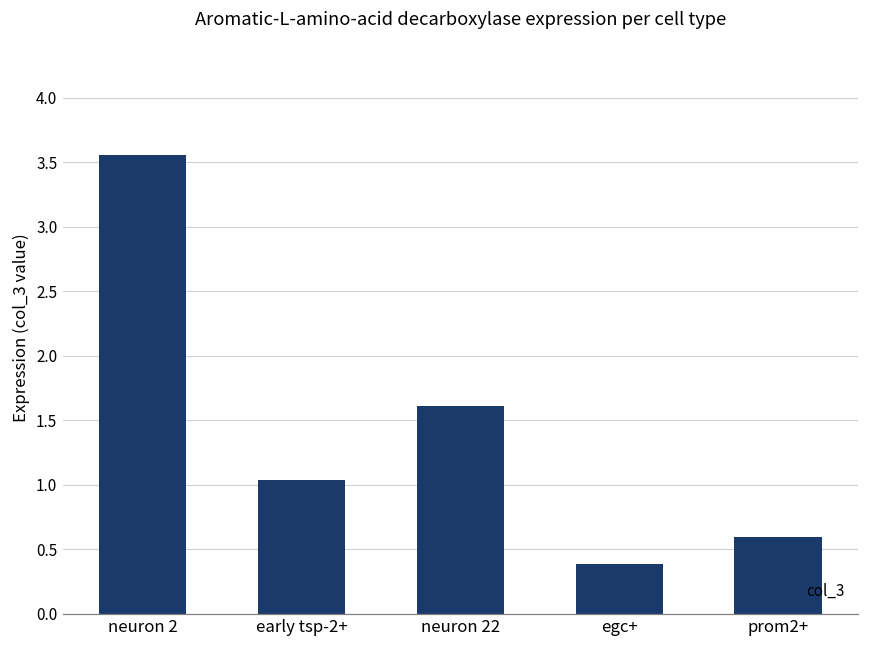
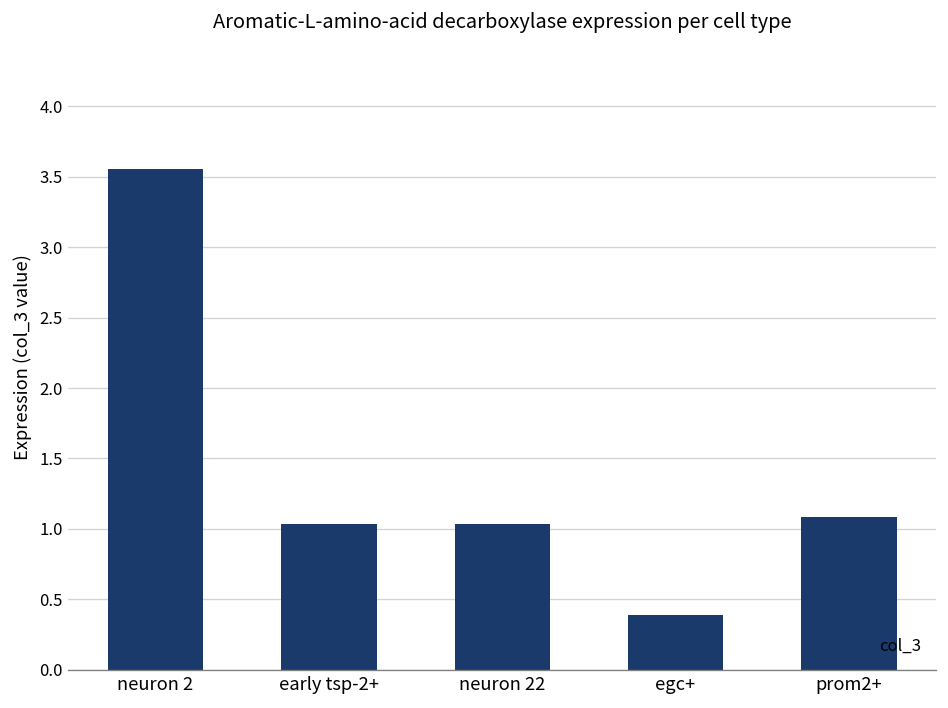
  {
    "neuron 2": 3.55,
    "early tsp-2+": 1.04,
-   "neuron 22": 1.61,
+   "neuron 22": 1.03,
    "egc+": 0.39,
-   "prom2+": 0.59
+   "prom2+": 1.08
  }
